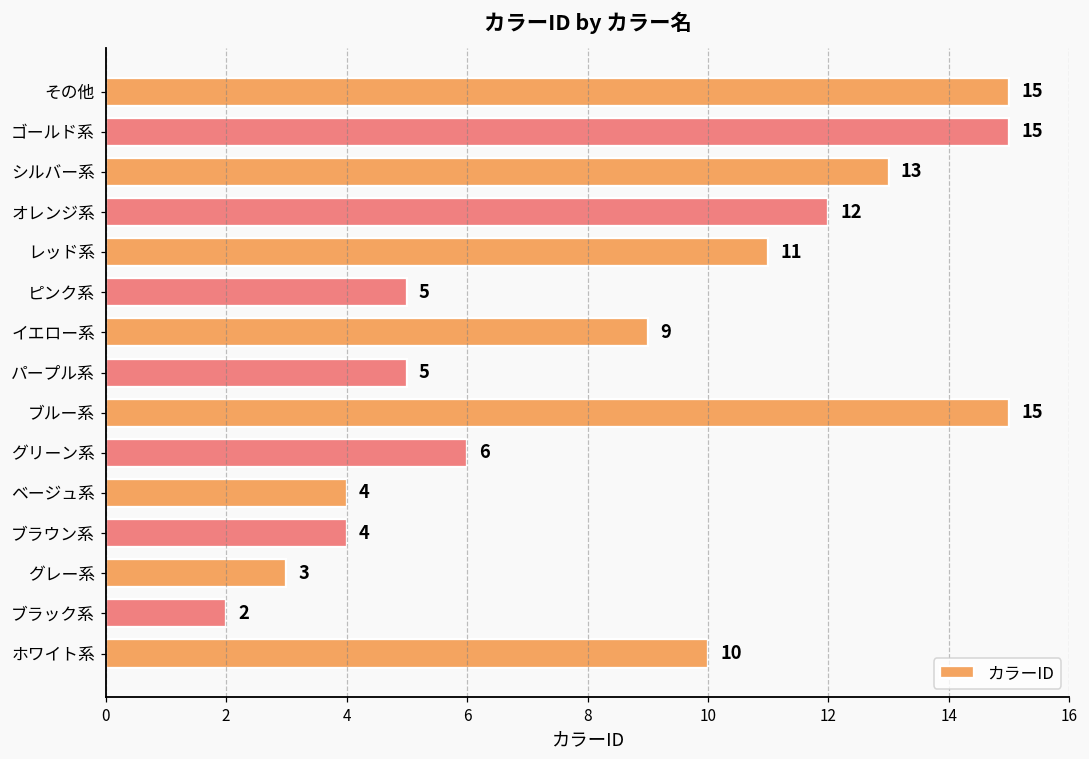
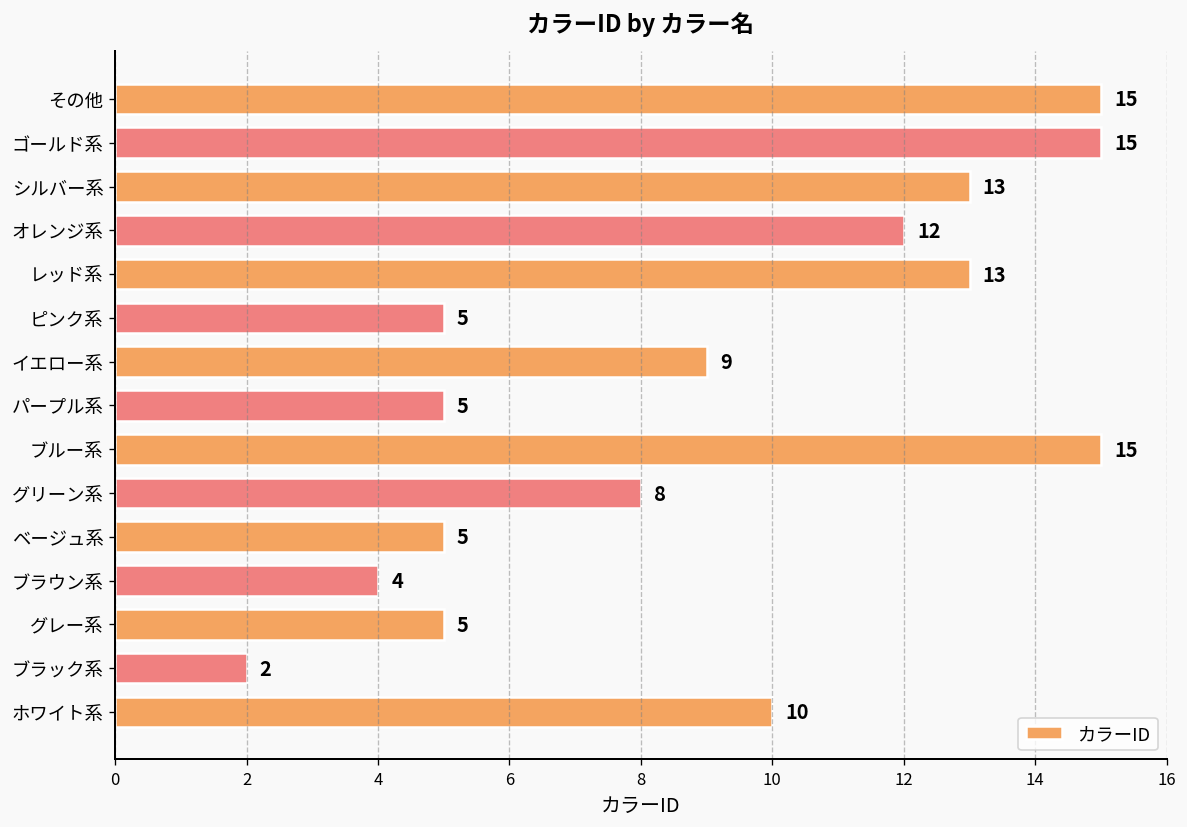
  {
    "その他": 15,
    "ゴールド系": 15,
    "シルバー系": 13,
    "オレンジ系": 12,
-   "レッド系": 11,
+   "レッド系": 13,
    "ピンク系": 5,
    "イエロー系": 9,
    "パープル系": 5,
    "ブルー系": 15,
-   "グリーン系": 6,
-   "ベージュ系": 4,
+   "グリーン系": 8,
+   "ベージュ系": 5,
    "ブラウン系": 4,
-   "グレー系": 3,
+   "グレー系": 5,
    "ブラック系": 2,
    "ホワイト系": 10
  }
